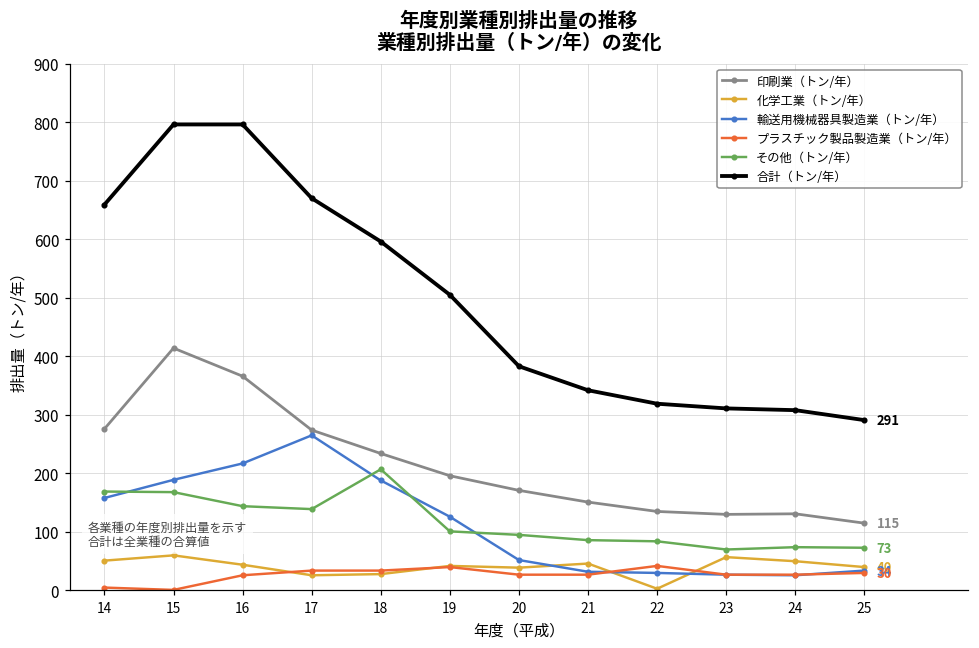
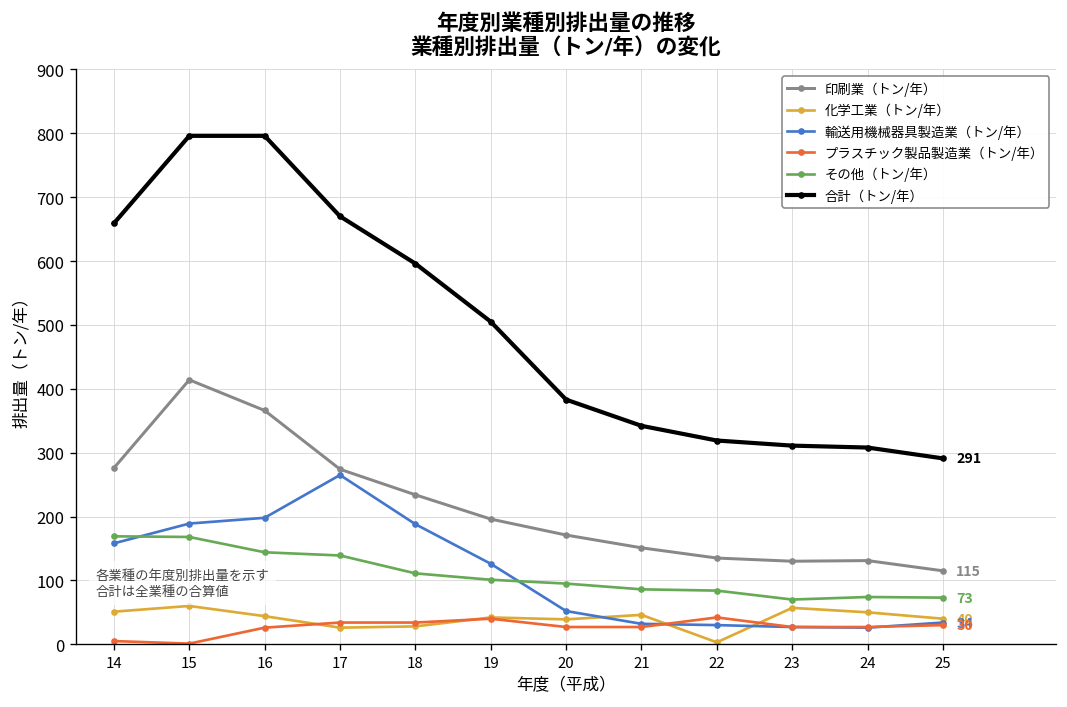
  {
    "印刷業（トン/年）": {
      "25": 115
    },
    "化学工業（トン/年）": {
      "14": 50,
      "15": 60,
      "16": 40,
      "17": 30,
      "18": 30,
      "20": 40,
      "21": 50,
      "22": 0,
      "23": 60,
      "24": 50
    },
    "輸送用機械器具製造業（トン/年）": {
      "14": 160,
      "15": 190,
-     "16": 220,
+     "16": 200,
      "17": 270,
      "18": 190,
      "19": 130,
      "20": 50,
      "21": 30,
      "22": 30
    },
    "プラスチック製品製造業（トン/年）": {
      "14": 10,
      "15": 0,
      "16": 30,
      "17": 30,
      "18": 30,
      "20": 30,
      "21": 30,
      "22": 40
    },
    "その他（トン/年）": {
      "14": 170,
      "15": 170,
      "16": 140,
      "17": 140,
-     "18": 210,
+     "18": 110,
      "19": 100,
      "20": 100,
      "21": 90,
      "22": 80,
      "23": 70,
      "24": 70
    },
    "合計（トン/年）": {
      "25": 291
    }
  }
